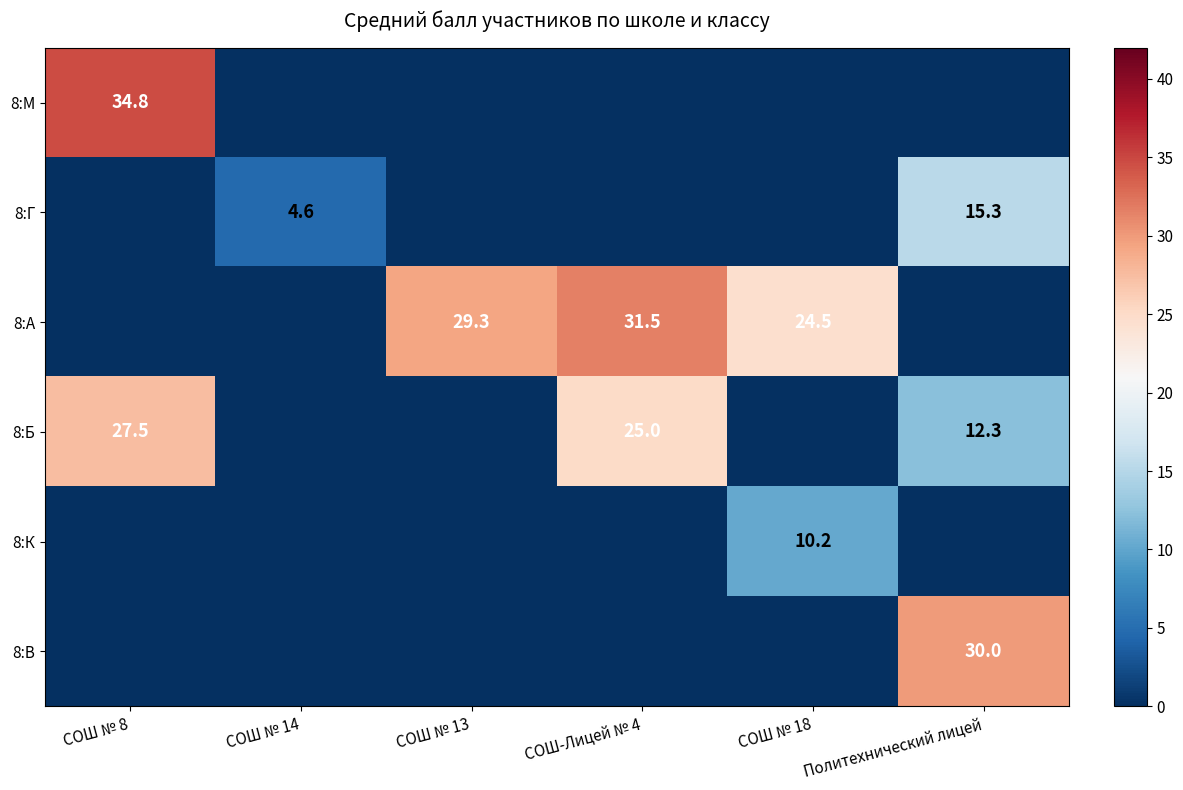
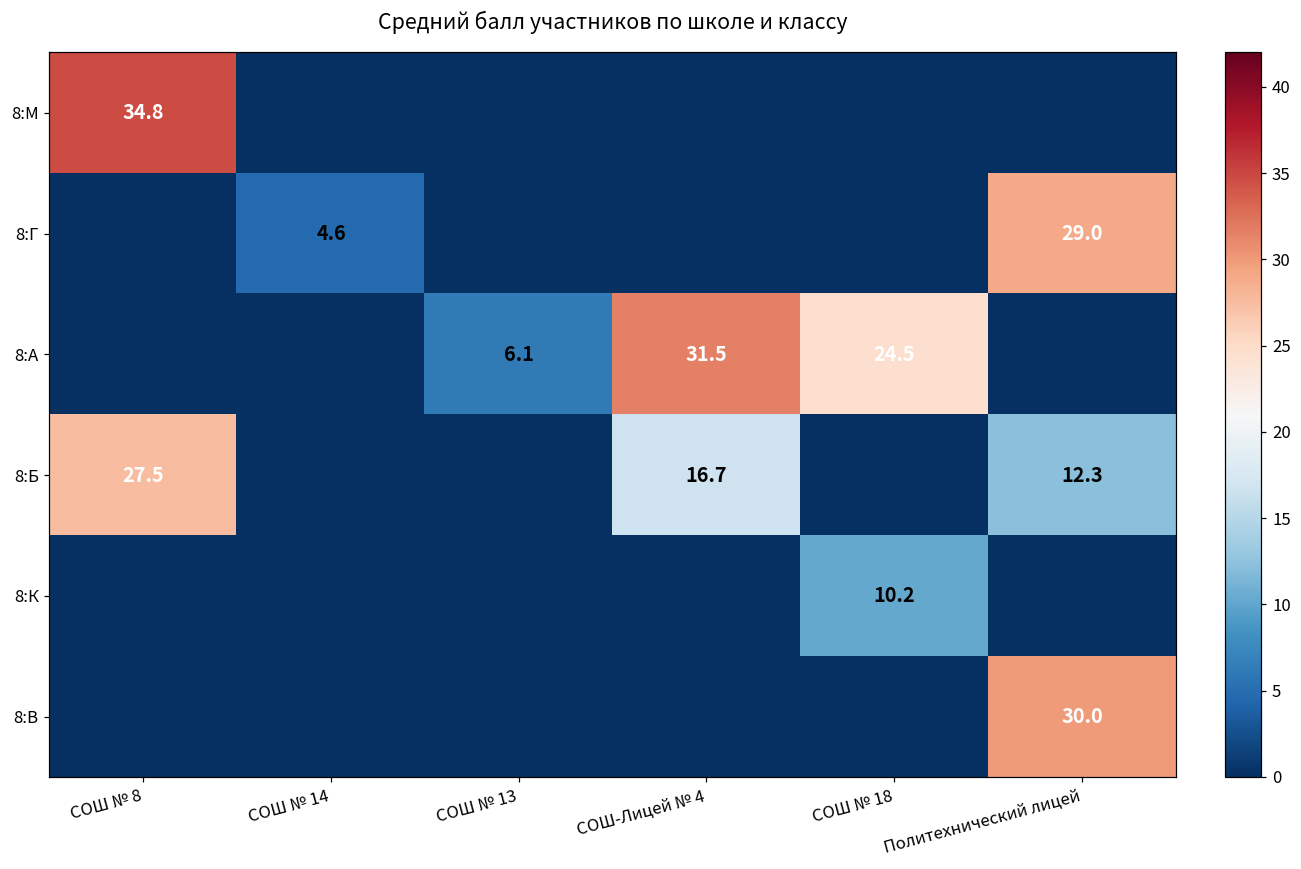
  {
    "8:М": {
      "СОШ № 8": 34.8
    },
    "8:Г": {
      "СОШ № 14": 4.6,
-     "Политехнический лицей": 15.3
+     "Политехнический лицей": 29.0
    },
    "8:А": {
-     "СОШ № 13": 29.3,
+     "СОШ № 13": 6.1,
      "СОШ-Лицей № 4": 31.5,
      "СОШ № 18": 24.5
    },
    "8:Б": {
      "СОШ № 8": 27.5,
-     "СОШ-Лицей № 4": 25.0,
+     "СОШ-Лицей № 4": 16.7,
      "Политехнический лицей": 12.3
    },
    "8:К": {
      "СОШ № 18": 10.2
    },
    "8:В": {
      "Политехнический лицей": 30.0
    }
  }
